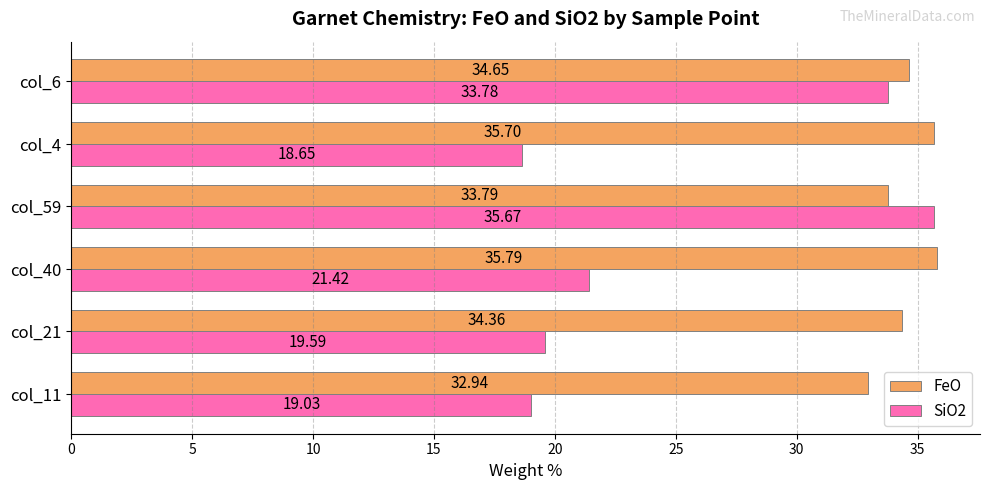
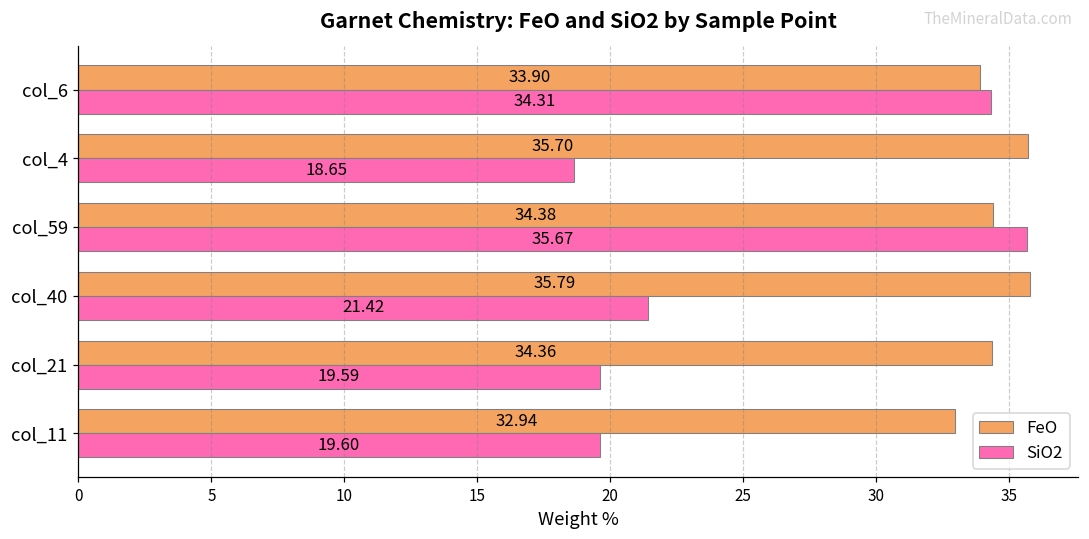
  {
    "FeO": {
-     "col_6": 34.65,
+     "col_6": 33.90,
      "col_4": 35.70,
-     "col_59": 33.79,
+     "col_59": 34.38,
      "col_40": 35.79,
      "col_21": 34.36,
      "col_11": 32.94
    },
    "SiO2": {
-     "col_6": 33.78,
+     "col_6": 34.31,
      "col_4": 18.65,
      "col_59": 35.67,
      "col_40": 21.42,
      "col_21": 19.59,
-     "col_11": 19.03
+     "col_11": 19.60
    }
  }
